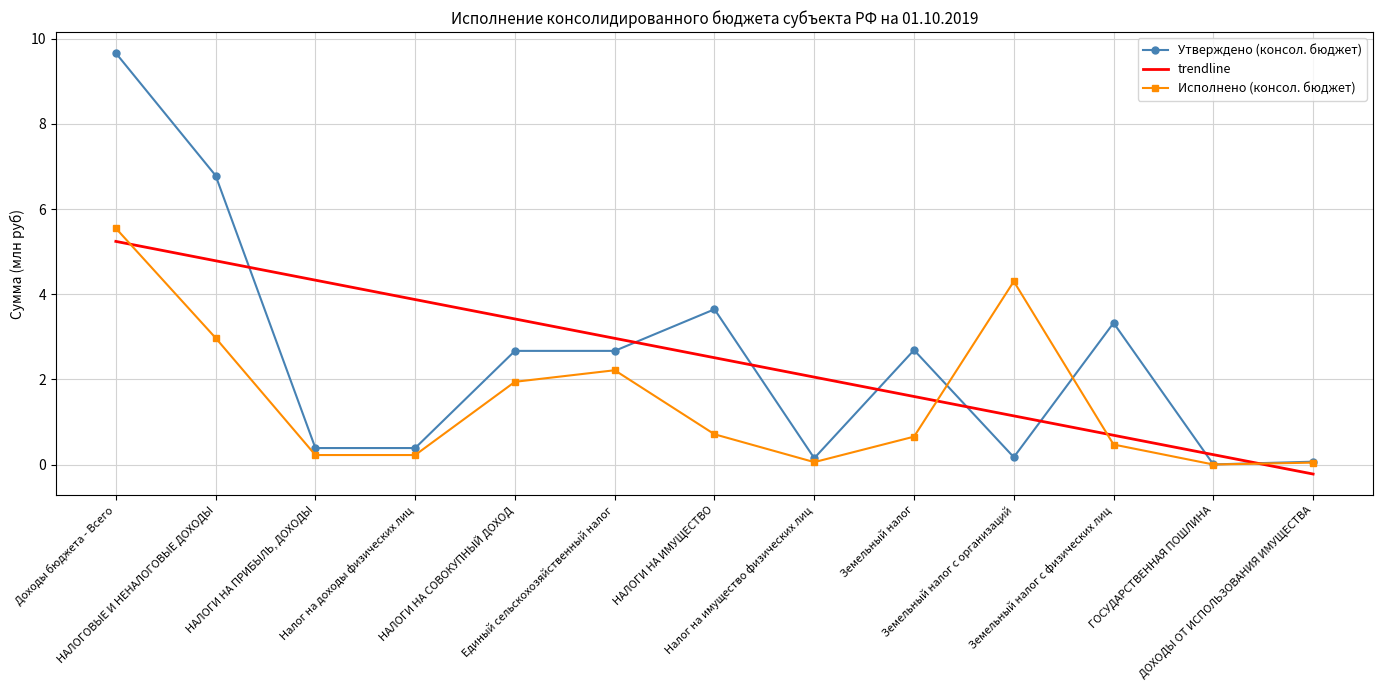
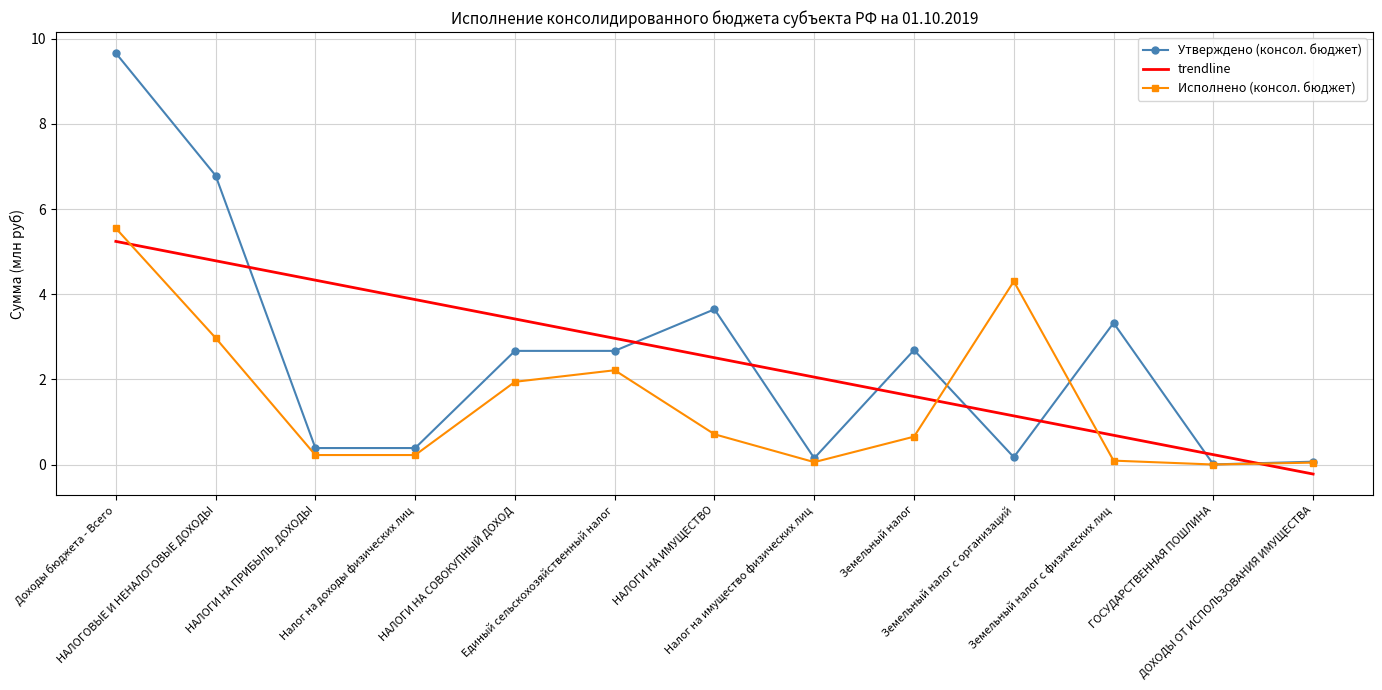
  {
    "Утверждено (консол. бюджет)": {
      "Доходы бюджета - Всего": 9.7,
      "НАЛОГОВЫЕ И НЕНАЛОГОВЫЕ ДОХОДЫ": 6.8,
      "НАЛОГИ НА ПРИБЫЛЬ, ДОХОДЫ": 0.4,
      "Налог на доходы физических лиц": 0.4,
      "НАЛОГИ НА СОВОКУПНЫЙ ДОХОД": 2.7,
      "Единый сельскохозяйственный налог": 2.7,
      "НАЛОГИ НА ИМУЩЕСТВО": 3.6,
      "Налог на имущество физических лиц": 0.1,
      "Земельный налог": 2.7,
      "Земельный налог с организаций": 0.2,
      "Земельный налог с физических лиц": 3.3
    },
    "trendline": {
      "Доходы бюджета - Всего": 5.2,
      "НАЛОГОВЫЕ И НЕНАЛОГОВЫЕ ДОХОДЫ": 4.8,
      "НАЛОГИ НА ПРИБЫЛЬ, ДОХОДЫ": 4.3,
      "Налог на доходы физических лиц": 3.9,
      "НАЛОГИ НА СОВОКУПНЫЙ ДОХОД": 3.4,
      "Единый сельскохозяйственный налог": 3.0,
      "НАЛОГИ НА ИМУЩЕСТВО": 2.5,
      "Налог на имущество физических лиц": 2.1,
      "Земельный налог": 1.6,
      "Земельный налог с организаций": 1.1,
      "Земельный налог с физических лиц": 0.7,
      "ГОСУДАРСТВЕННАЯ ПОШЛИНА": 0.2,
      "ДОХОДЫ ОТ ИСПОЛЬЗОВАНИЯ ИМУЩЕСТВА": -0.2
    },
    "Исполнено (консол. бюджет)": {
      "Доходы бюджета - Всего": 5.5,
      "НАЛОГОВЫЕ И НЕНАЛОГОВЫЕ ДОХОДЫ": 3.0,
      "НАЛОГИ НА ПРИБЫЛЬ, ДОХОДЫ": 0.2,
      "Налог на доходы физических лиц": 0.2,
      "НАЛОГИ НА СОВОКУПНЫЙ ДОХОД": 1.9,
      "Единый сельскохозяйственный налог": 2.2,
      "НАЛОГИ НА ИМУЩЕСТВО": 0.7,
      "Налог на имущество физических лиц": 0.1,
      "Земельный налог": 0.7,
      "Земельный налог с организаций": 4.3,
-     "Земельный налог с физических лиц": 0.5
+     "Земельный налог с физических лиц": 0.1
    }
  }
